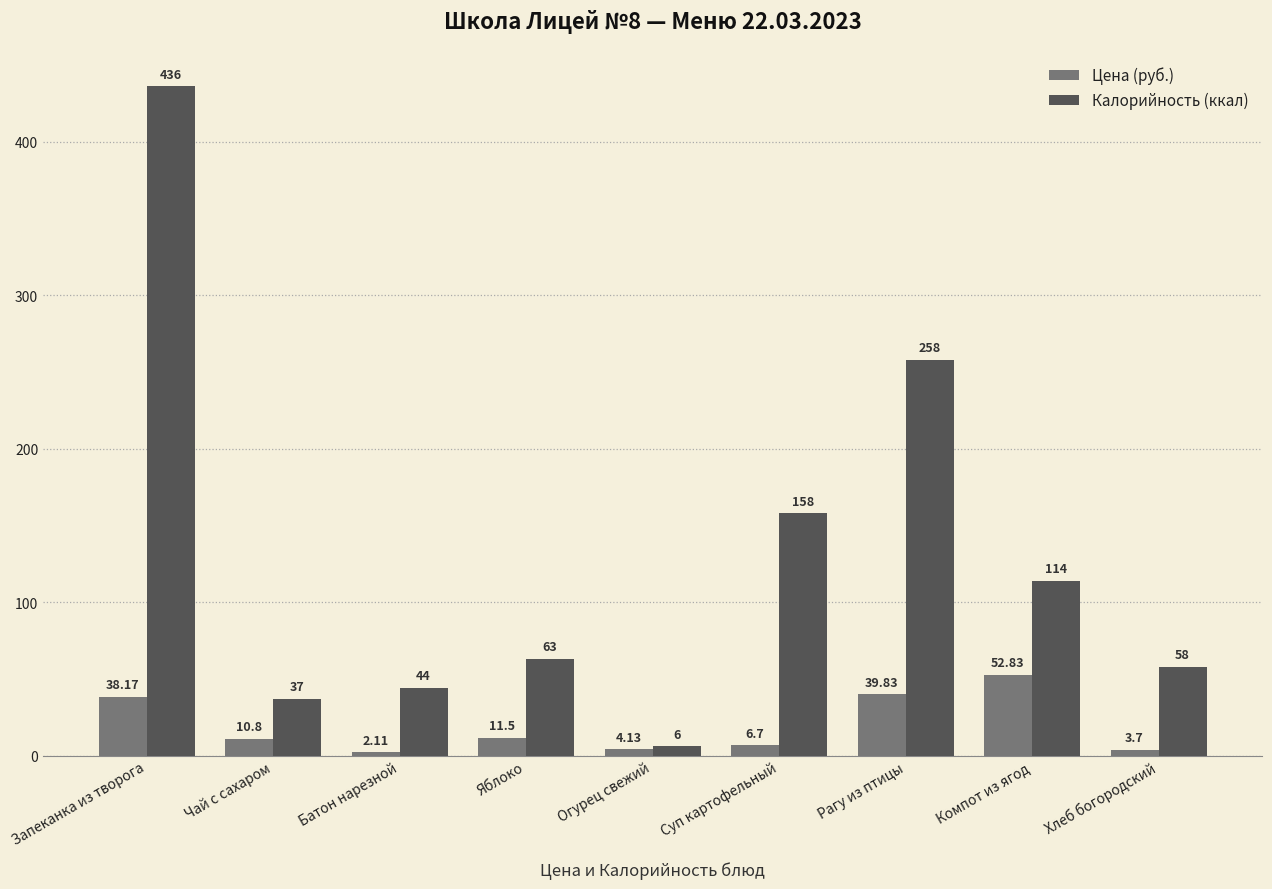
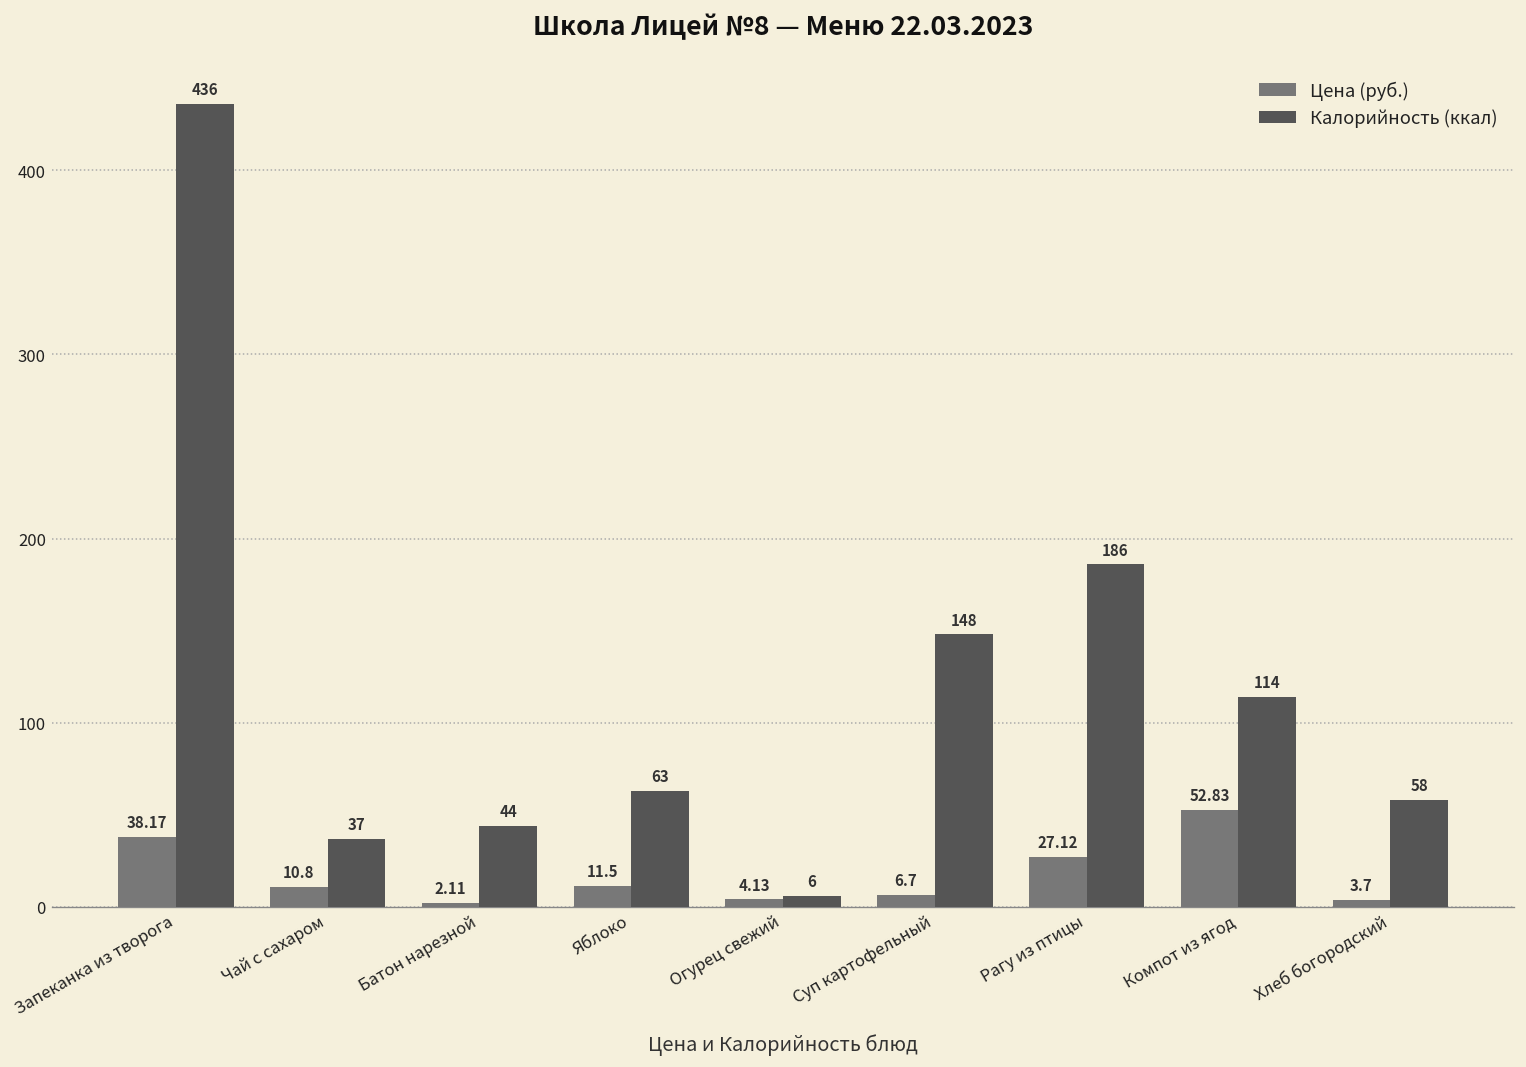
  {
    "Цена (руб.)": {
      "Запеканка из творога": 38.17,
      "Чай с сахаром": 10.8,
      "Батон нарезной": 2.11,
      "Яблоко": 11.5,
      "Огурец свежий": 4.13,
      "Суп картофельный": 6.7,
-     "Рагу из птицы": 39.83,
+     "Рагу из птицы": 27.12,
      "Компот из ягод": 52.83,
      "Хлеб богородский": 3.7
    },
    "Калорийность (ккал)": {
      "Запеканка из творога": 436,
      "Чай с сахаром": 37,
      "Батон нарезной": 44,
      "Яблоко": 63,
      "Огурец свежий": 6,
-     "Суп картофельный": 158,
-     "Рагу из птицы": 258,
+     "Суп картофельный": 148,
+     "Рагу из птицы": 186,
      "Компот из ягод": 114,
      "Хлеб богородский": 58
    }
  }
